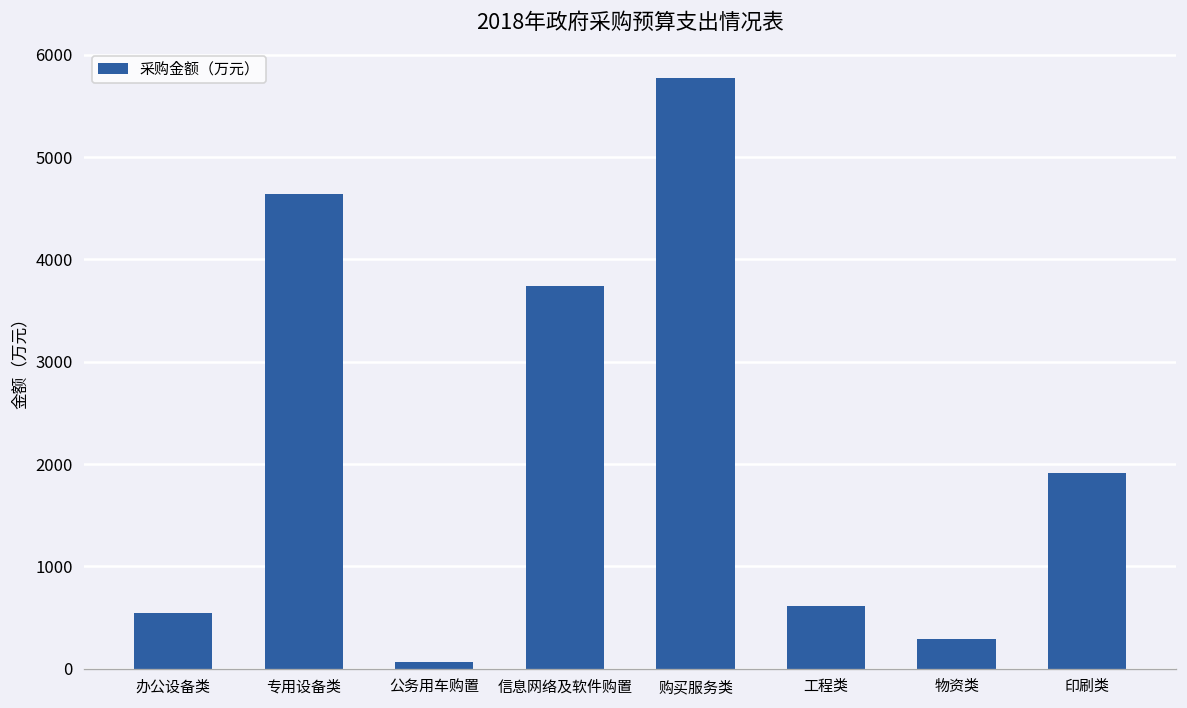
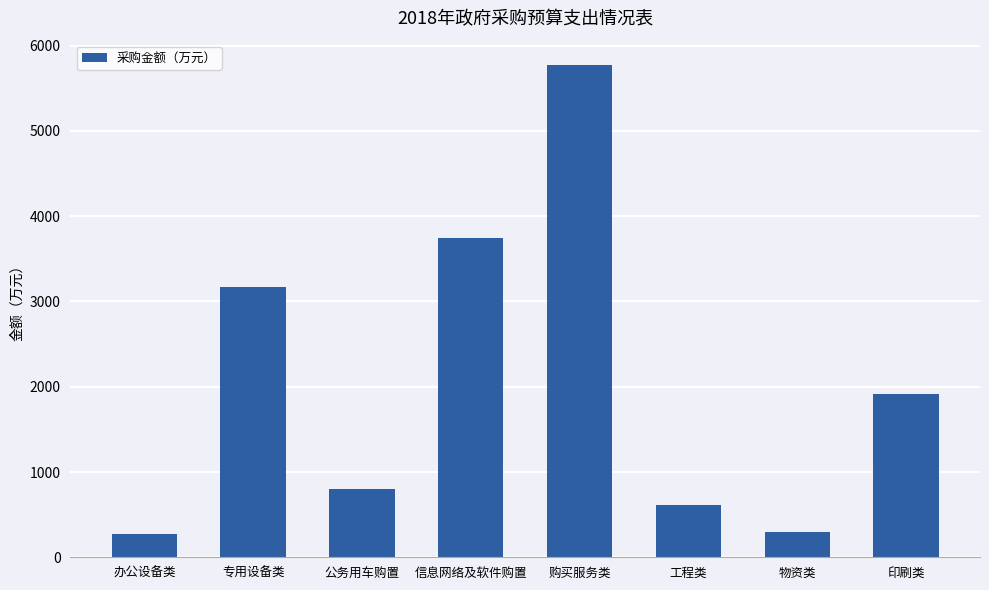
  {
-   "办公设备类": 500,
-   "专用设备类": 4600,
-   "公务用车购置": 100,
+   "办公设备类": 300,
+   "专用设备类": 3200,
+   "公务用车购置": 800,
    "信息网络及软件购置": 3700,
    "购买服务类": 5800,
    "工程类": 600,
    "物资类": 300,
    "印刷类": 1900
  }
